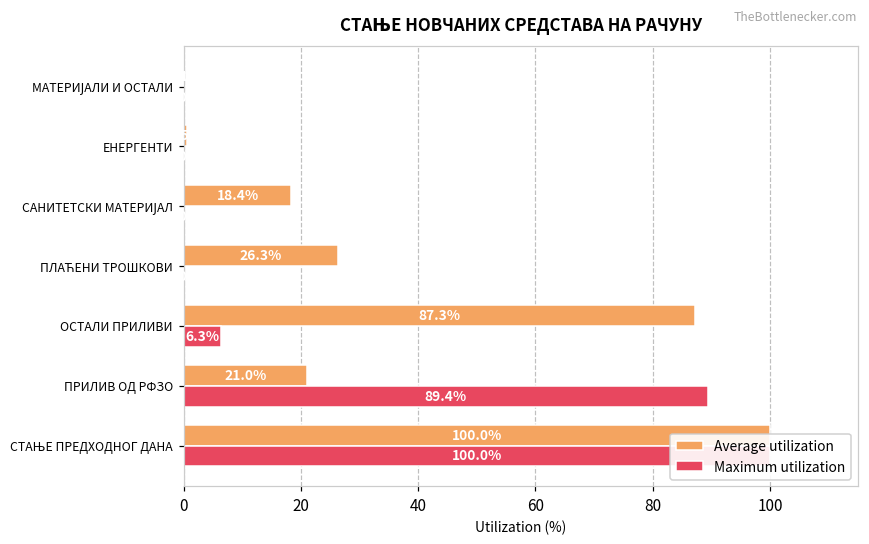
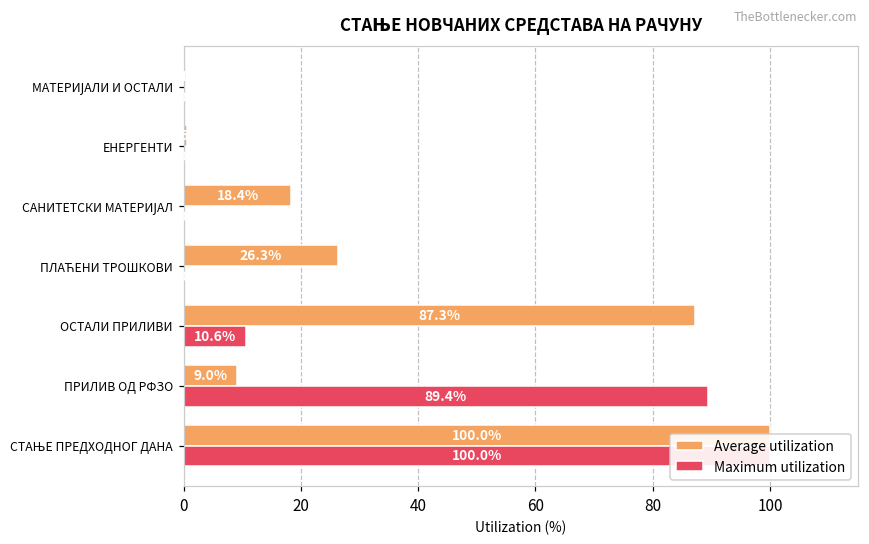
  {
    "Average utilization": {
      "САНИТЕТСКИ МАТЕРИЈАЛ": "18.4%",
      "ПЛАЋЕНИ ТРОШКОВИ": "26.3%",
      "ОСТАЛИ ПРИЛИВИ": "87.3%",
-     "ПРИЛИВ ОД РФЗО": "21.0%"
+     "ПРИЛИВ ОД РФЗО": "9.0%"
    },
    "Maximum utilization": {
-     "ОСТАЛИ ПРИЛИВИ": "6.3%",
+     "ОСТАЛИ ПРИЛИВИ": "10.6%",
      "ПРИЛИВ ОД РФЗО": "89.4%"
    }
  }
